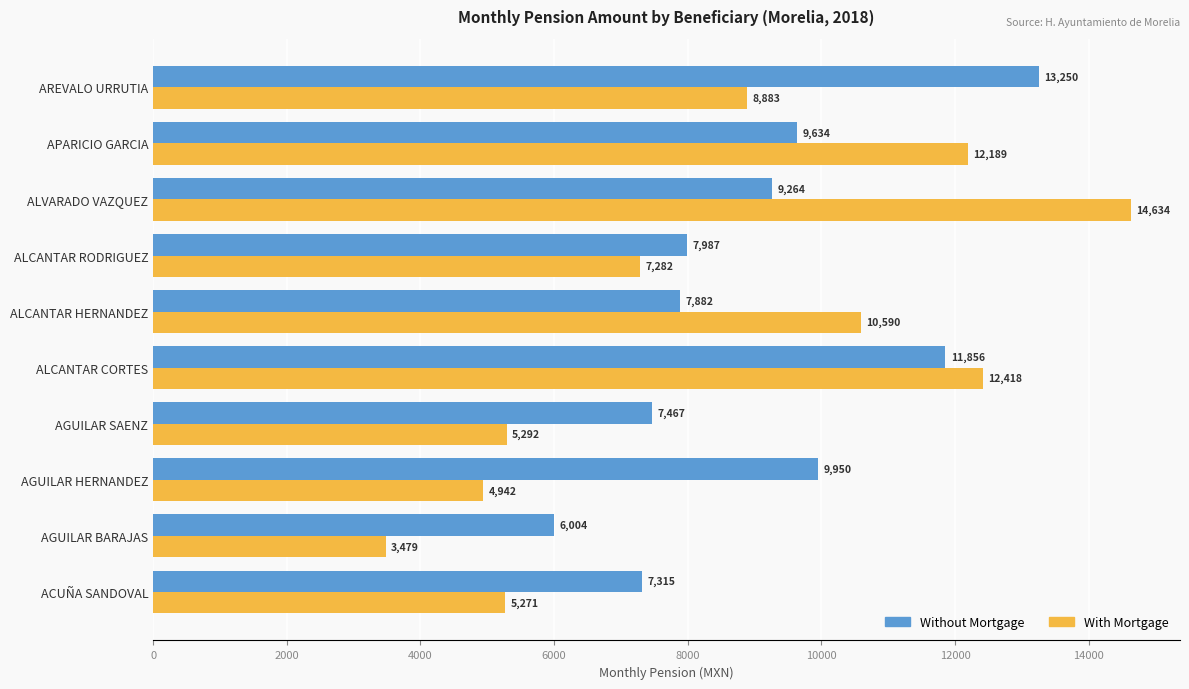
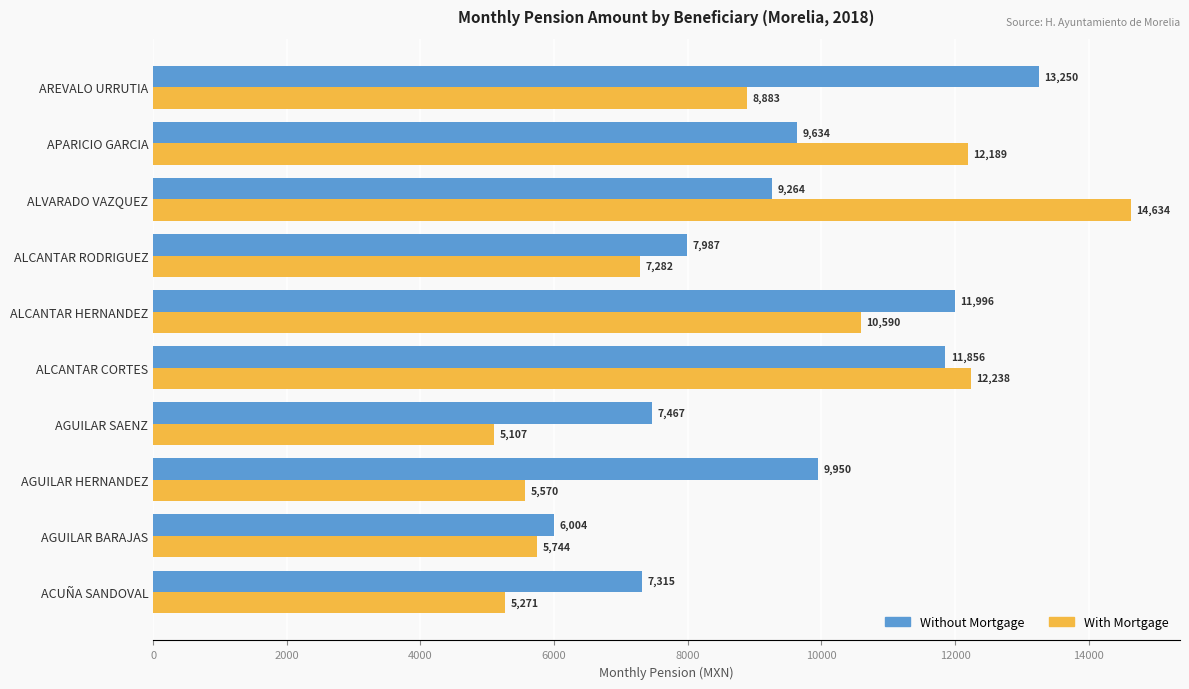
  {
    "Without Mortgage": {
      "AREVALO URRUTIA": "13,250",
      "APARICIO GARCIA": "9,634",
      "ALVARADO VAZQUEZ": "9,264",
      "ALCANTAR RODRIGUEZ": "7,987",
-     "ALCANTAR HERNANDEZ": "7,882",
+     "ALCANTAR HERNANDEZ": "11,996",
      "ALCANTAR CORTES": "11,856",
      "AGUILAR SAENZ": "7,467",
      "AGUILAR HERNANDEZ": "9,950",
      "AGUILAR BARAJAS": "6,004",
      "ACUÑA SANDOVAL": "7,315"
    },
    "With Mortgage": {
      "AREVALO URRUTIA": "8,883",
      "APARICIO GARCIA": "12,189",
      "ALVARADO VAZQUEZ": "14,634",
      "ALCANTAR RODRIGUEZ": "7,282",
      "ALCANTAR HERNANDEZ": "10,590",
-     "ALCANTAR CORTES": "12,418",
-     "AGUILAR SAENZ": "5,292",
-     "AGUILAR HERNANDEZ": "4,942",
-     "AGUILAR BARAJAS": "3,479",
+     "ALCANTAR CORTES": "12,238",
+     "AGUILAR SAENZ": "5,107",
+     "AGUILAR HERNANDEZ": "5,570",
+     "AGUILAR BARAJAS": "5,744",
      "ACUÑA SANDOVAL": "5,271"
    }
  }
